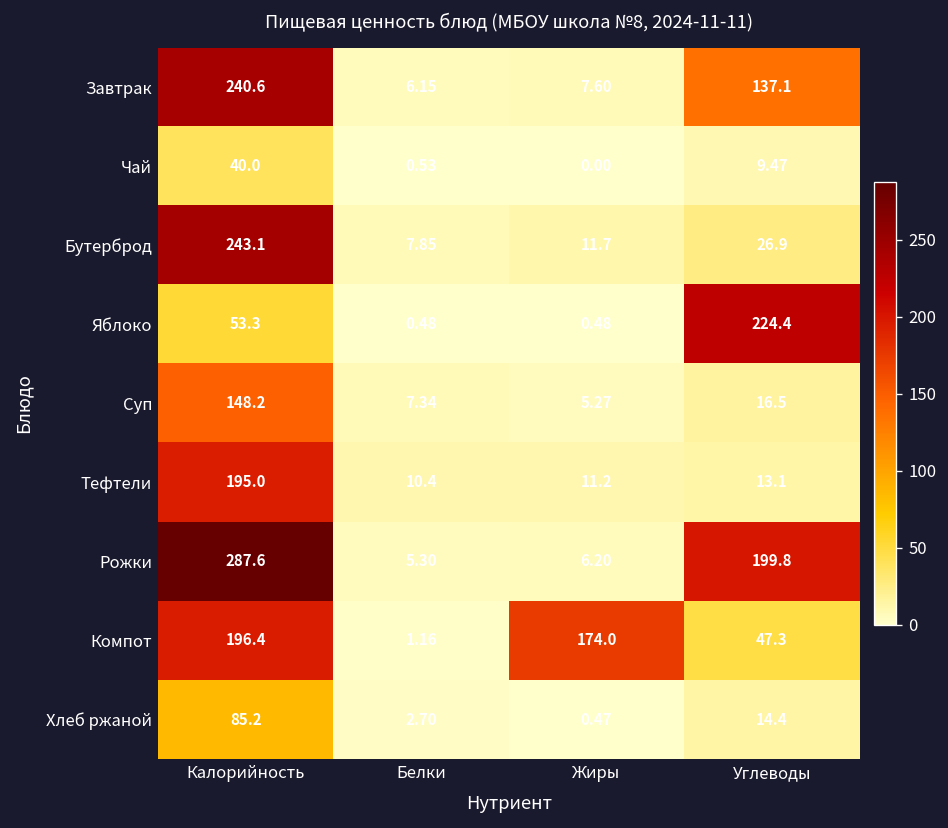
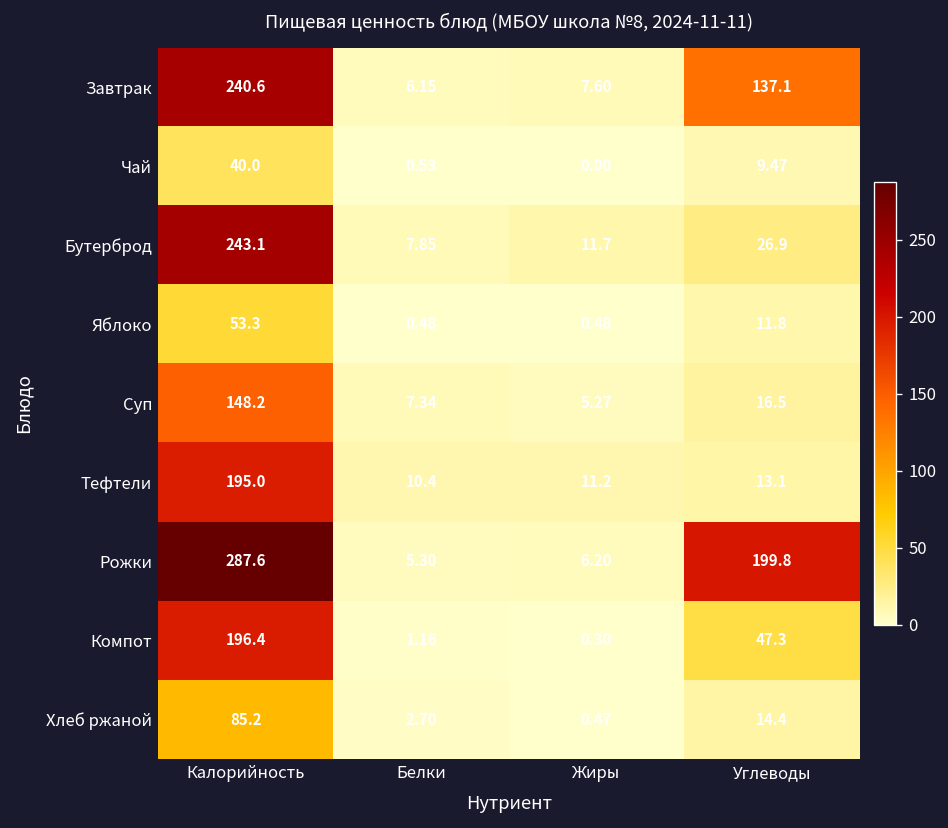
  {
    "Завтрак": {
      "Калорийность": 240.6,
      "Белки": 6.15,
      "Жиры": 7.60,
      "Углеводы": 137.1
    },
    "Чай": {
      "Калорийность": 40.0,
      "Белки": 0.53,
      "Жиры": 0.00,
      "Углеводы": 9.47
    },
    "Бутерброд": {
      "Калорийность": 243.1,
      "Белки": 7.85,
      "Жиры": 11.7,
      "Углеводы": 26.9
    },
    "Яблоко": {
      "Калорийность": 53.3,
      "Белки": 0.48,
      "Жиры": 0.48,
-     "Углеводы": 224.4
+     "Углеводы": 11.8
    },
    "Суп": {
      "Калорийность": 148.2,
      "Белки": 7.34,
      "Жиры": 5.27,
      "Углеводы": 16.5
    },
    "Тефтели": {
      "Калорийность": 195.0,
      "Белки": 10.4,
      "Жиры": 11.2,
      "Углеводы": 13.1
    },
    "Рожки": {
      "Калорийность": 287.6,
      "Белки": 5.30,
      "Жиры": 6.20,
      "Углеводы": 199.8
    },
    "Компот": {
      "Калорийность": 196.4,
      "Белки": 1.16,
-     "Жиры": 174.0,
+     "Жиры": 0.30,
      "Углеводы": 47.3
    },
    "Хлеб ржаной": {
      "Калорийность": 85.2,
      "Белки": 2.70,
      "Жиры": 0.47,
      "Углеводы": 14.4
    }
  }
